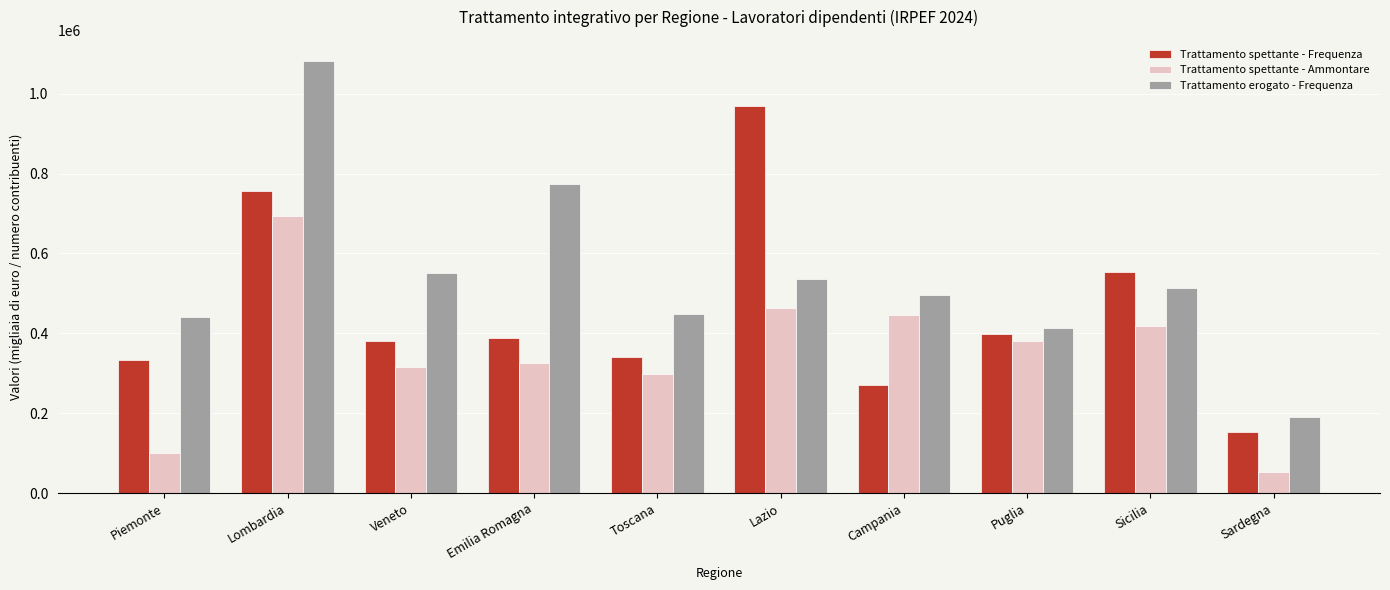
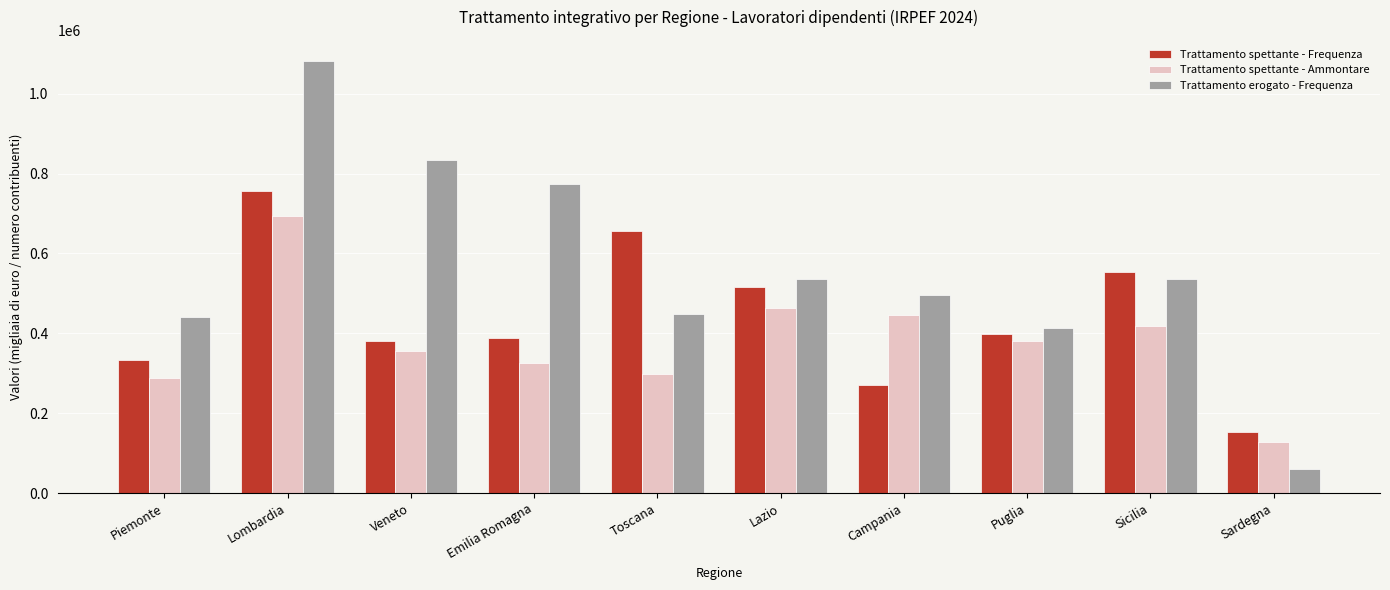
  {
    "Trattamento spettante - Frequenza": {
      "Piemonte": 330000,
      "Lombardia": 760000,
      "Veneto": 380000,
      "Emilia Romagna": 390000,
-     "Toscana": 340000,
-     "Lazio": 970000,
+     "Toscana": 660000,
+     "Lazio": 520000,
      "Campania": 270000,
      "Puglia": 400000,
      "Sicilia": 550000,
      "Sardegna": 150000
    },
    "Trattamento spettante - Ammontare": {
-     "Piemonte": 100000,
+     "Piemonte": 290000,
      "Lombardia": 690000,
-     "Veneto": 320000,
+     "Veneto": 360000,
      "Emilia Romagna": 330000,
      "Toscana": 300000,
      "Lazio": 460000,
      "Campania": 450000,
      "Puglia": 380000,
      "Sicilia": 420000,
-     "Sardegna": 50000
+     "Sardegna": 130000
    },
    "Trattamento erogato - Frequenza": {
      "Piemonte": 440000,
      "Lombardia": 1080000,
-     "Veneto": 550000,
+     "Veneto": 830000,
      "Emilia Romagna": 770000,
      "Toscana": 450000,
      "Lazio": 540000,
      "Campania": 500000,
      "Puglia": 410000,
-     "Sicilia": 510000,
-     "Sardegna": 190000
+     "Sicilia": 540000,
+     "Sardegna": 60000
    }
  }
